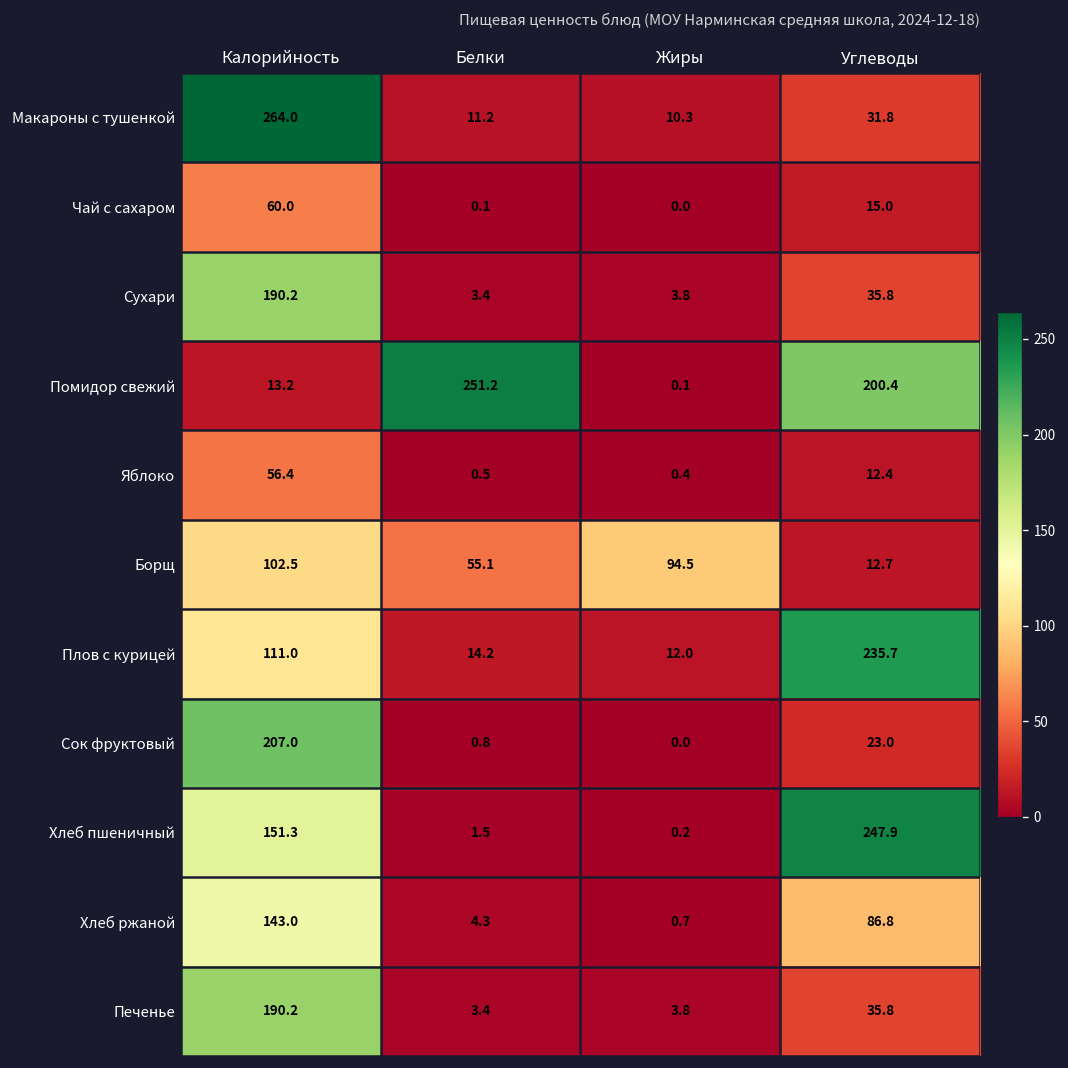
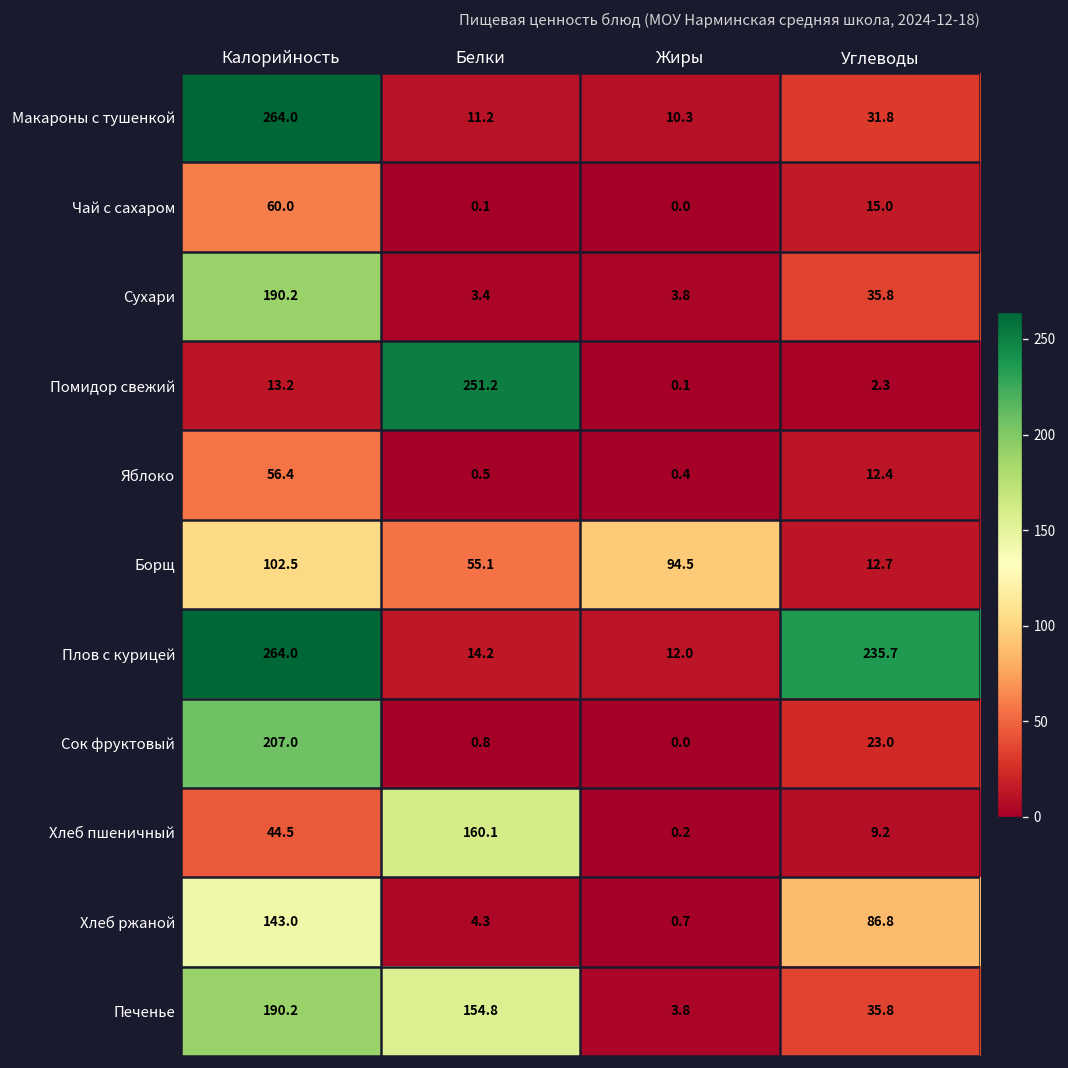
  {
    "Макароны с тушенкой": {
      "Калорийность": 264.0,
      "Белки": 11.2,
      "Жиры": 10.3,
      "Углеводы": 31.8
    },
    "Чай с сахаром": {
      "Калорийность": 60.0,
      "Белки": 0.1,
      "Жиры": 0.0,
      "Углеводы": 15.0
    },
    "Сухари": {
      "Калорийность": 190.2,
      "Белки": 3.4,
      "Жиры": 3.8,
      "Углеводы": 35.8
    },
    "Помидор свежий": {
      "Калорийность": 13.2,
      "Белки": 251.2,
      "Жиры": 0.1,
-     "Углеводы": 200.4
+     "Углеводы": 2.3
    },
    "Яблоко": {
      "Калорийность": 56.4,
      "Белки": 0.5,
      "Жиры": 0.4,
      "Углеводы": 12.4
    },
    "Борщ": {
      "Калорийность": 102.5,
      "Белки": 55.1,
      "Жиры": 94.5,
      "Углеводы": 12.7
    },
    "Плов с курицей": {
-     "Калорийность": 111.0,
+     "Калорийность": 264.0,
      "Белки": 14.2,
      "Жиры": 12.0,
      "Углеводы": 235.7
    },
    "Сок фруктовый": {
      "Калорийность": 207.0,
      "Белки": 0.8,
      "Жиры": 0.0,
      "Углеводы": 23.0
    },
    "Хлеб пшеничный": {
-     "Калорийность": 151.3,
-     "Белки": 1.5,
+     "Калорийность": 44.5,
+     "Белки": 160.1,
      "Жиры": 0.2,
-     "Углеводы": 247.9
+     "Углеводы": 9.2
    },
    "Хлеб ржаной": {
      "Калорийность": 143.0,
      "Белки": 4.3,
      "Жиры": 0.7,
      "Углеводы": 86.8
    },
    "Печенье": {
      "Калорийность": 190.2,
-     "Белки": 3.4,
+     "Белки": 154.8,
      "Жиры": 3.8,
      "Углеводы": 35.8
    }
  }
